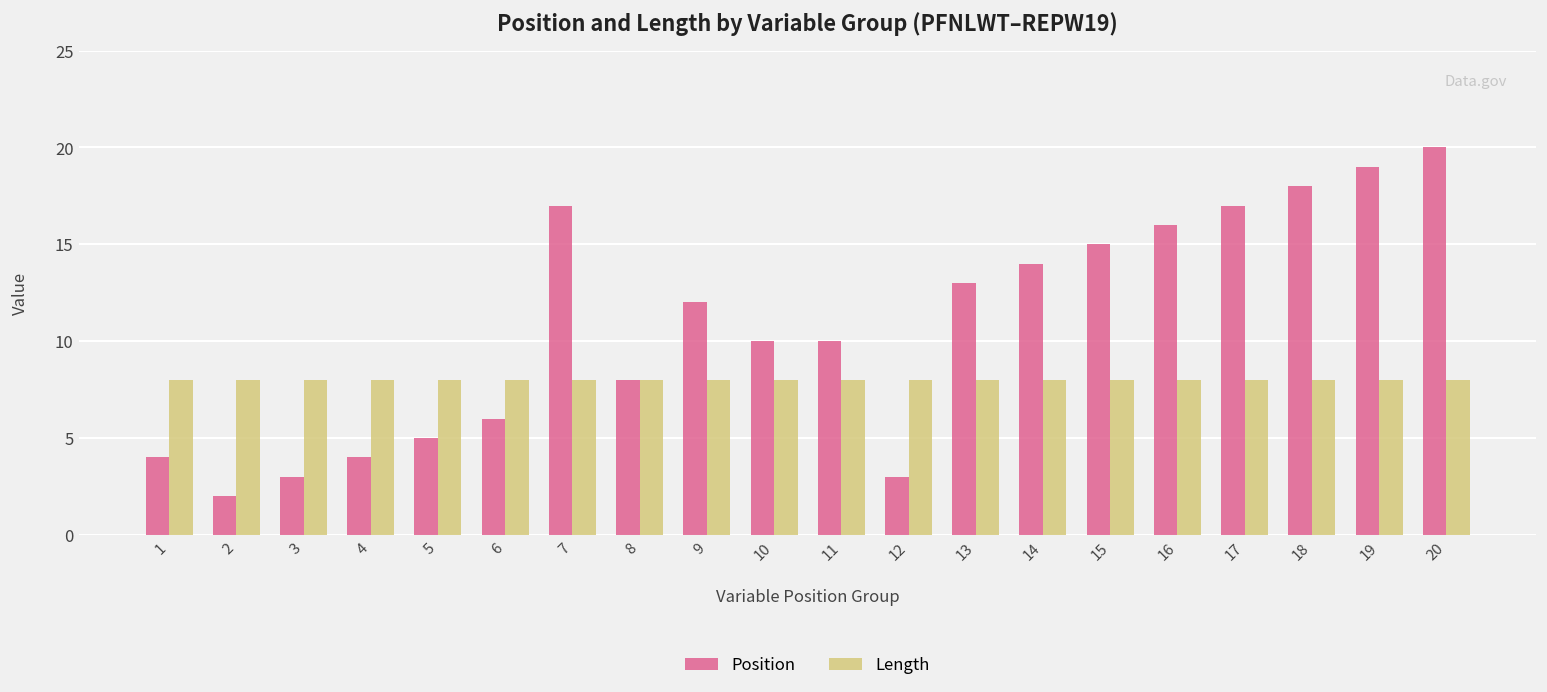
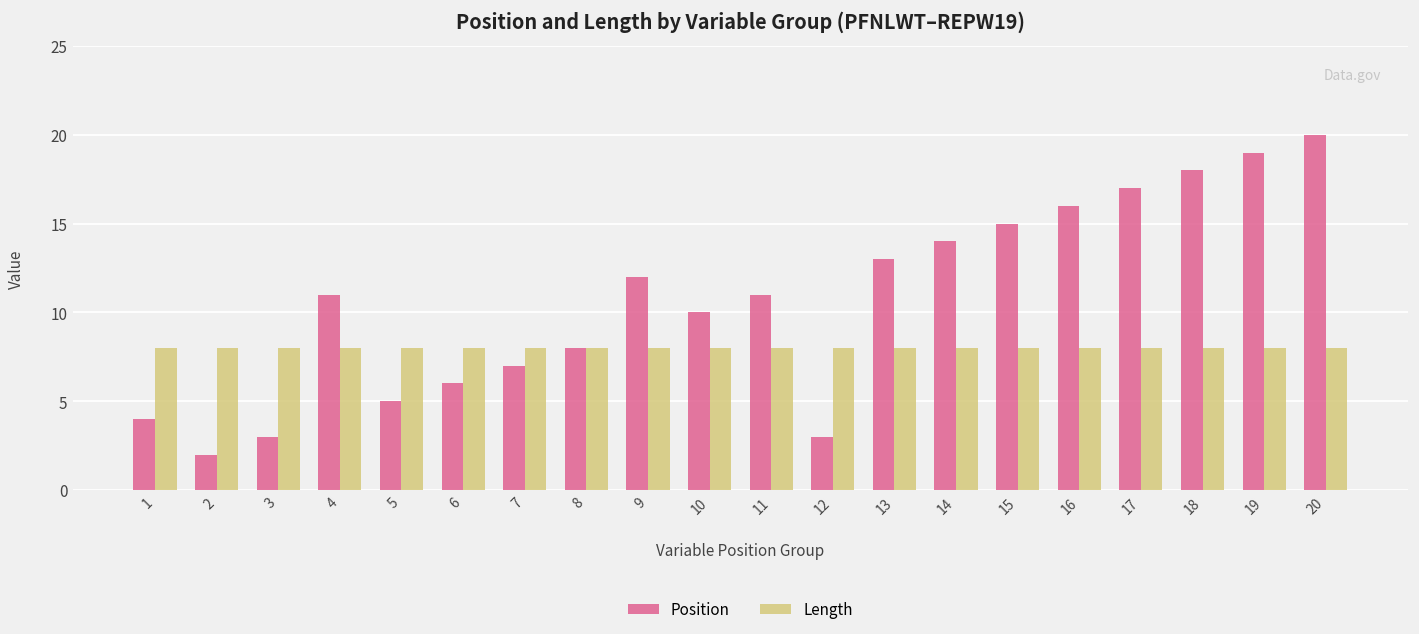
  {
    "Position": {
      "1": 4,
      "2": 2,
      "3": 3,
-     "4": 4,
+     "4": 11,
      "5": 5,
      "6": 6,
-     "7": 17,
+     "7": 7,
      "8": 8,
      "9": 12,
      "10": 10,
-     "11": 10,
+     "11": 11,
      "12": 3,
      "13": 13,
      "14": 14,
      "15": 15,
      "16": 16,
      "17": 17,
      "18": 18,
      "19": 19,
      "20": 20
    },
    "Length": {
      "1": 8,
      "2": 8,
      "3": 8,
      "4": 8,
      "5": 8,
      "6": 8,
      "7": 8,
      "8": 8,
      "9": 8,
      "10": 8,
      "11": 8,
      "12": 8,
      "13": 8,
      "14": 8,
      "15": 8,
      "16": 8,
      "17": 8,
      "18": 8,
      "19": 8,
      "20": 8
    }
  }
